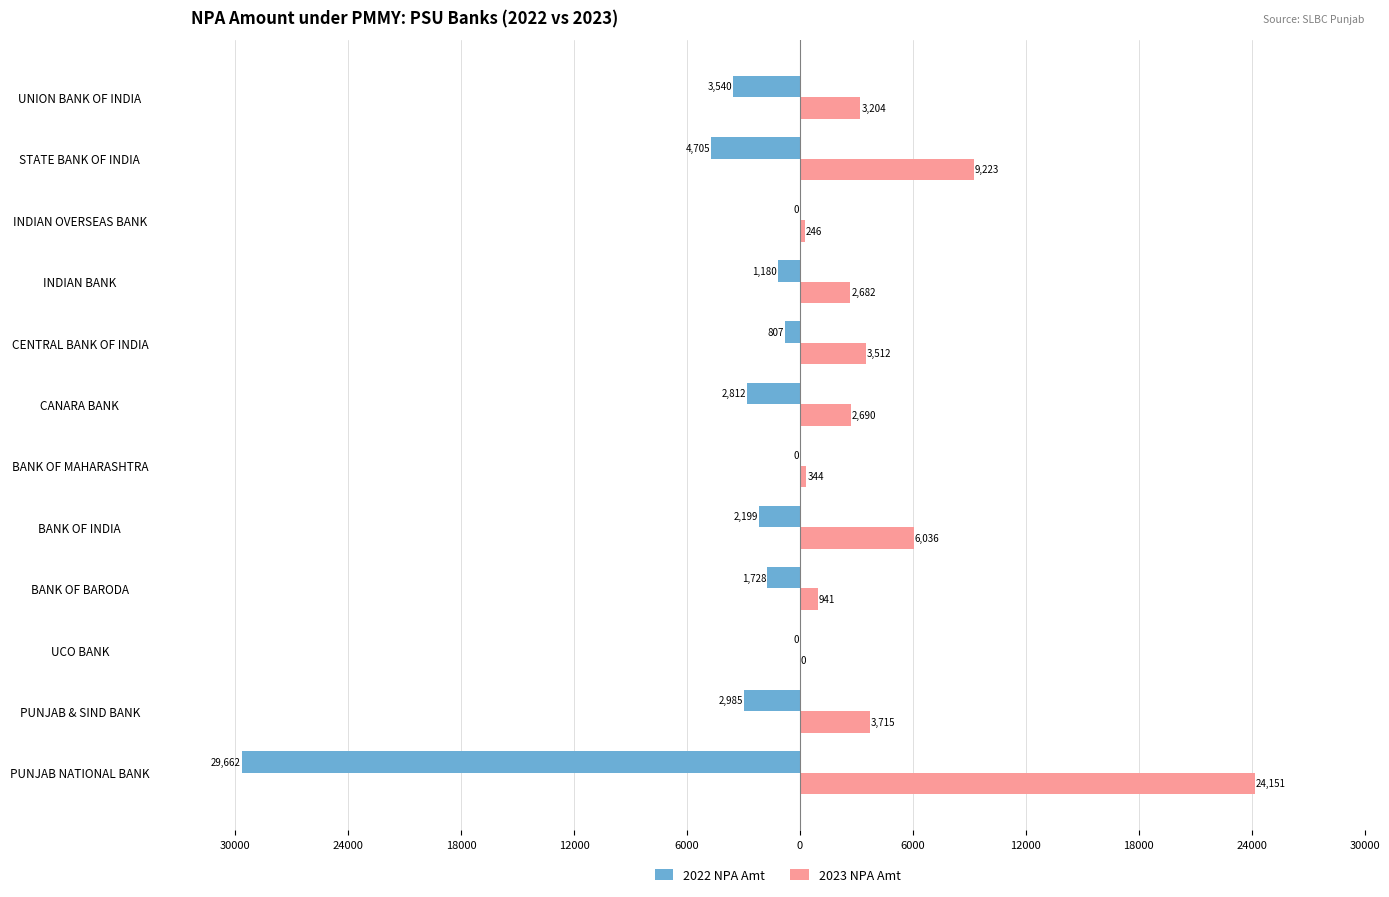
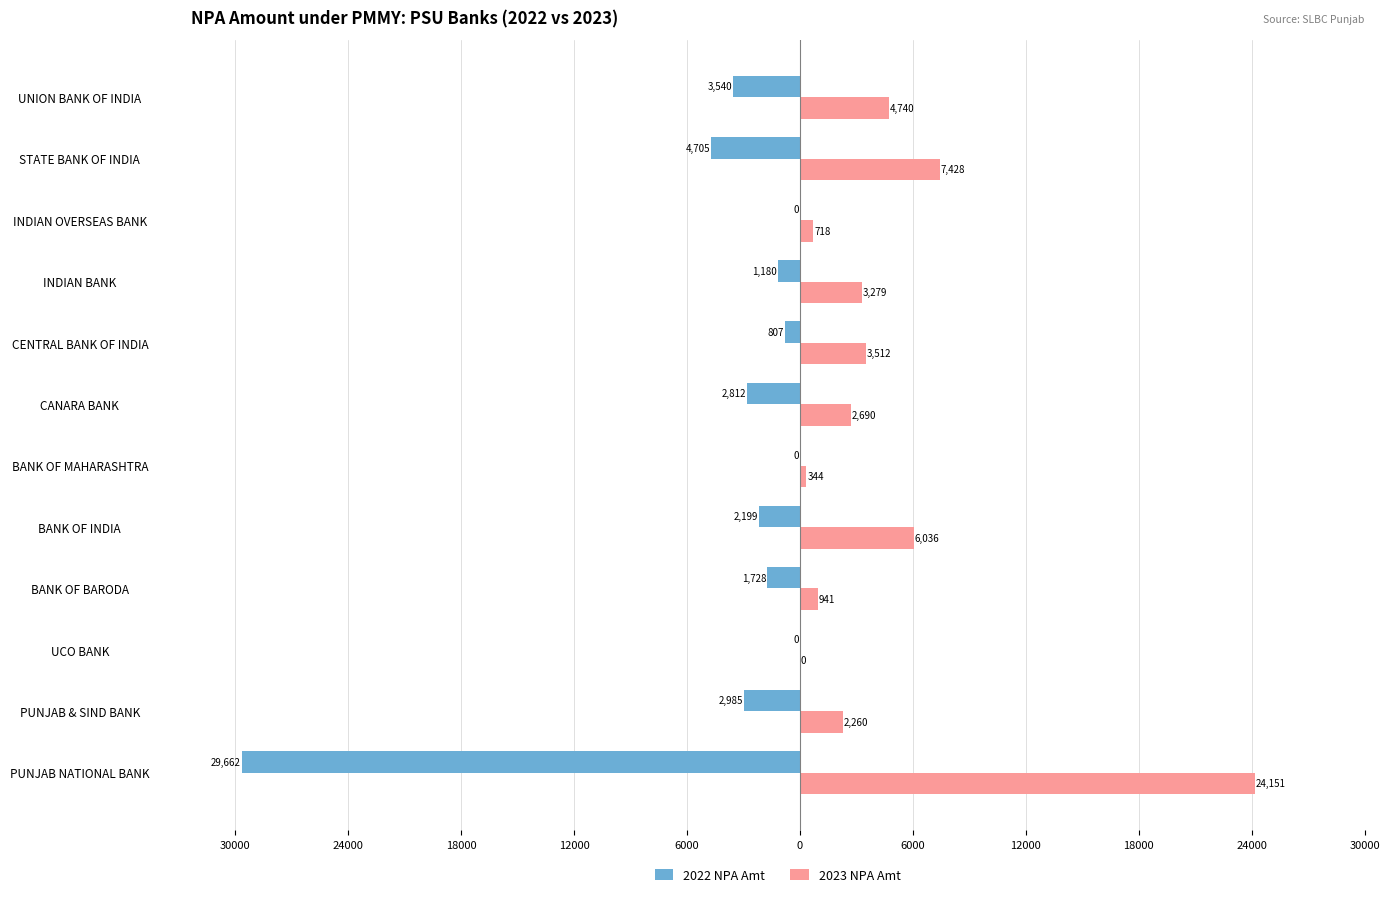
  {
    "2022 NPA Amt": {
      "INDIAN OVERSEAS BANK": "0",
      "BANK OF MAHARASHTRA": "0",
      "UCO BANK": "0"
    },
    "2023 NPA Amt": {
-     "UNION BANK OF INDIA": "3,204",
-     "STATE BANK OF INDIA": "9,223",
-     "INDIAN OVERSEAS BANK": "246",
-     "INDIAN BANK": "2,682",
+     "UNION BANK OF INDIA": "4,740",
+     "STATE BANK OF INDIA": "7,428",
+     "INDIAN OVERSEAS BANK": "718",
+     "INDIAN BANK": "3,279",
      "CENTRAL BANK OF INDIA": "3,512",
      "CANARA BANK": "2,690",
      "BANK OF MAHARASHTRA": "344",
      "BANK OF INDIA": "6,036",
      "BANK OF BARODA": "941",
      "UCO BANK": "0",
-     "PUNJAB & SIND BANK": "3,715",
+     "PUNJAB & SIND BANK": "2,260",
      "PUNJAB NATIONAL BANK": "24,151"
    }
  }
